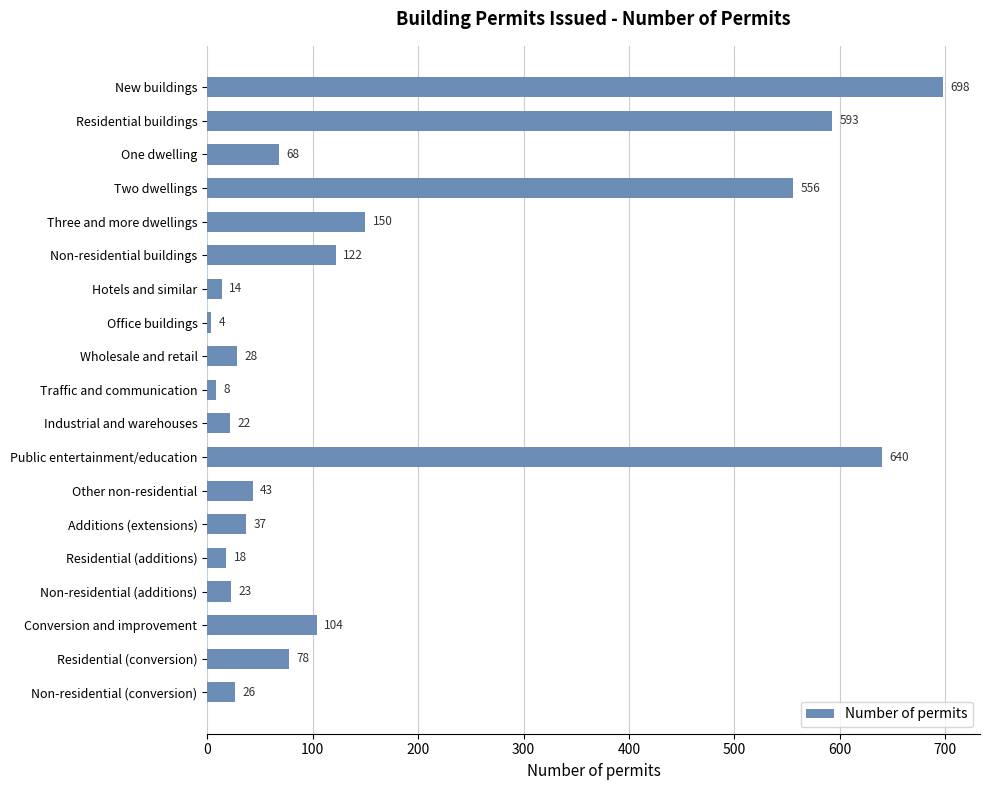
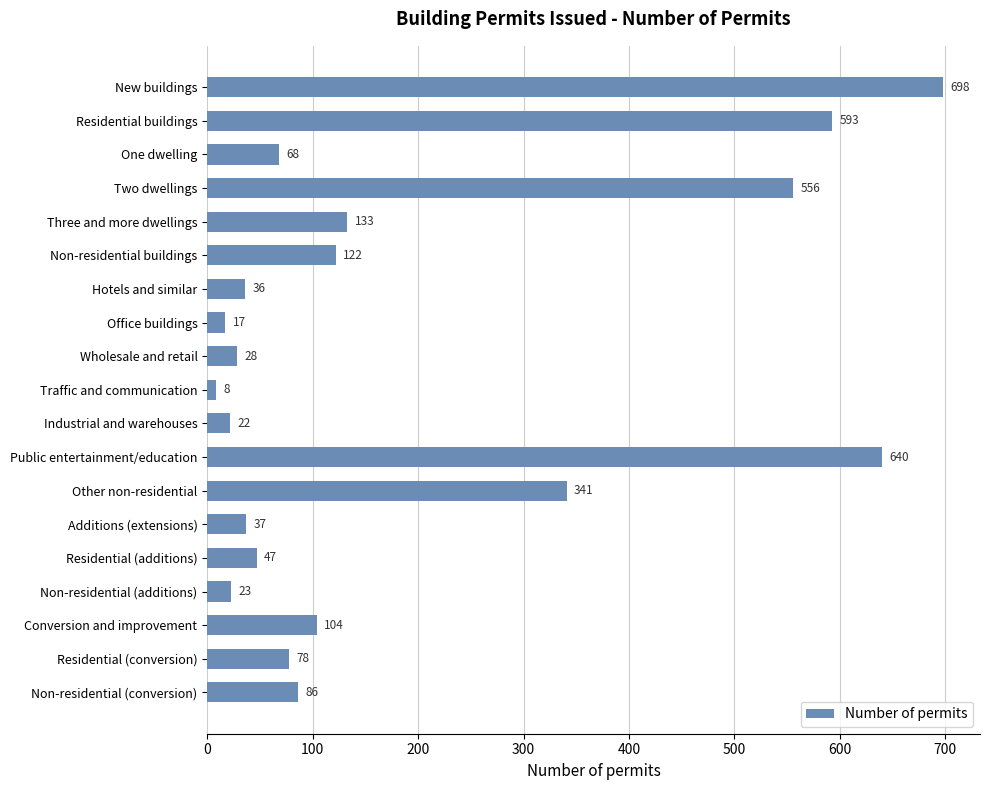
  {
    "New buildings": 698,
    "Residential buildings": 593,
    "One dwelling": 68,
    "Two dwellings": 556,
-   "Three and more dwellings": 150,
+   "Three and more dwellings": 133,
    "Non-residential buildings": 122,
-   "Hotels and similar": 14,
-   "Office buildings": 4,
+   "Hotels and similar": 36,
+   "Office buildings": 17,
    "Wholesale and retail": 28,
    "Traffic and communication": 8,
    "Industrial and warehouses": 22,
    "Public entertainment/education": 640,
-   "Other non-residential": 43,
+   "Other non-residential": 341,
    "Additions (extensions)": 37,
-   "Residential (additions)": 18,
+   "Residential (additions)": 47,
    "Non-residential (additions)": 23,
    "Conversion and improvement": 104,
    "Residential (conversion)": 78,
-   "Non-residential (conversion)": 26
+   "Non-residential (conversion)": 86
  }
